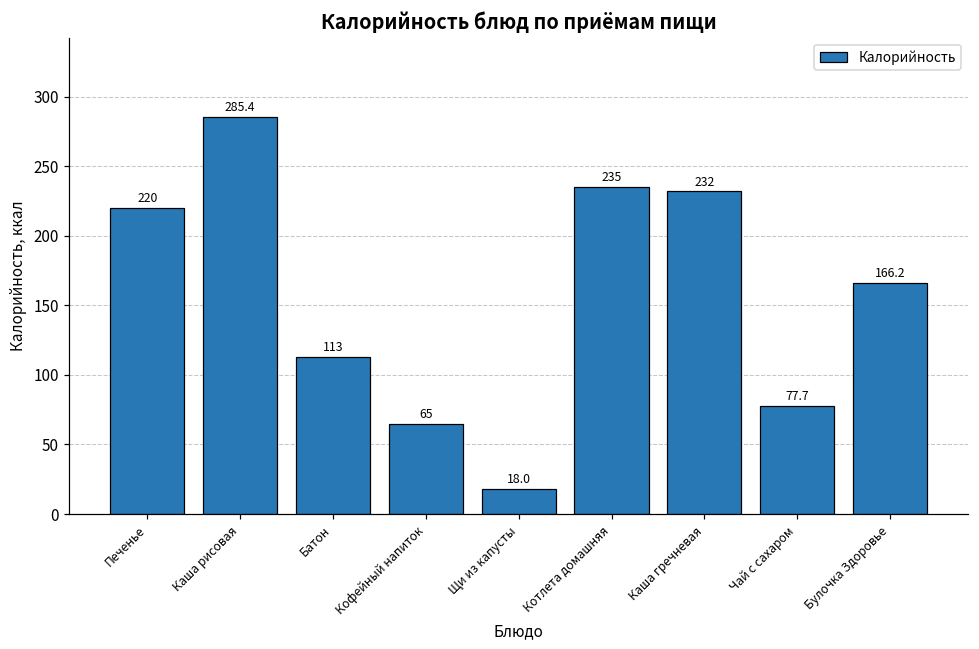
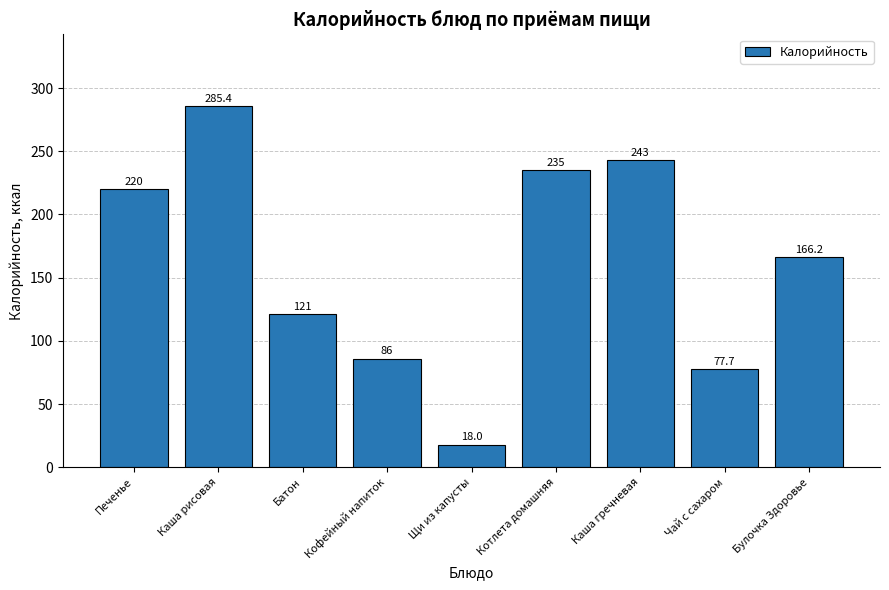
  {
    "Печенье": 220,
    "Каша рисовая": 285.4,
-   "Батон": 113,
-   "Кофейный напиток": 65,
+   "Батон": 121,
+   "Кофейный напиток": 86,
    "Щи из капусты": 18.0,
    "Котлета домашняя": 235,
-   "Каша гречневая": 232,
+   "Каша гречневая": 243,
    "Чай с сахаром": 77.7,
    "Булочка Здоровье": 166.2
  }
